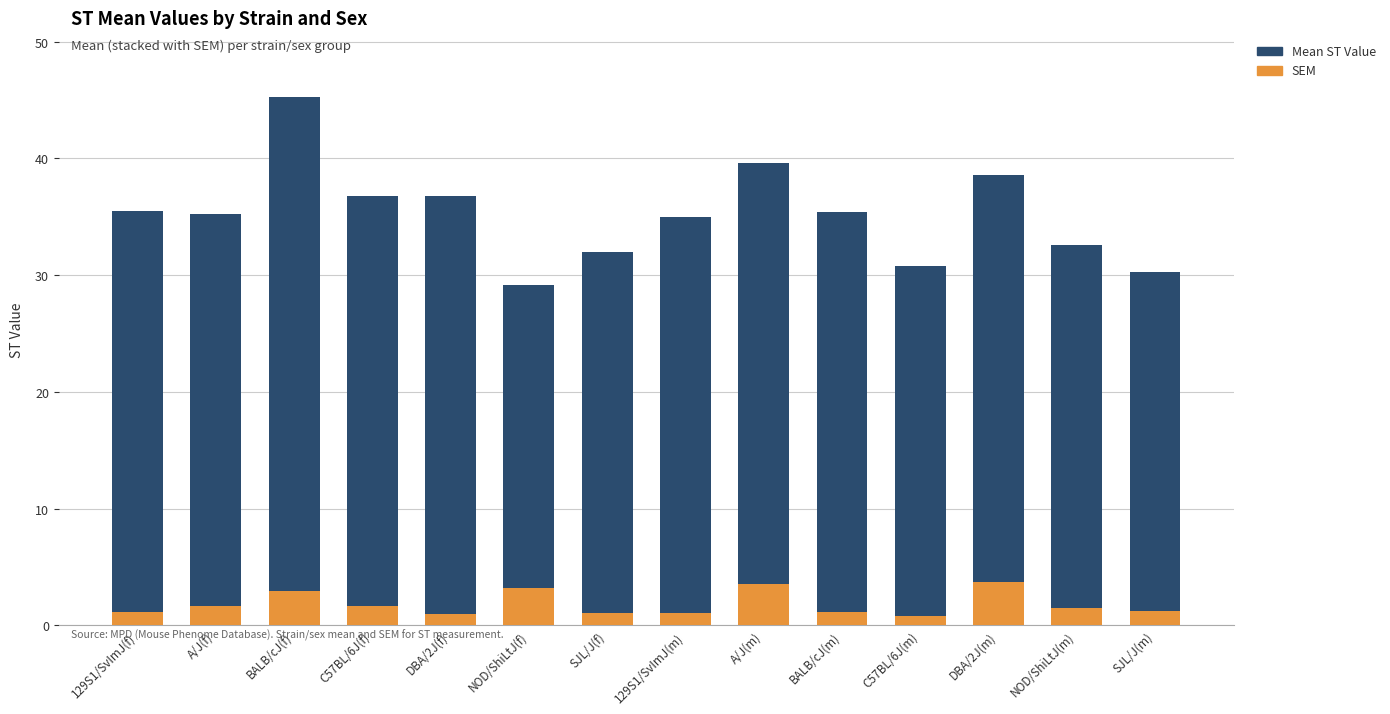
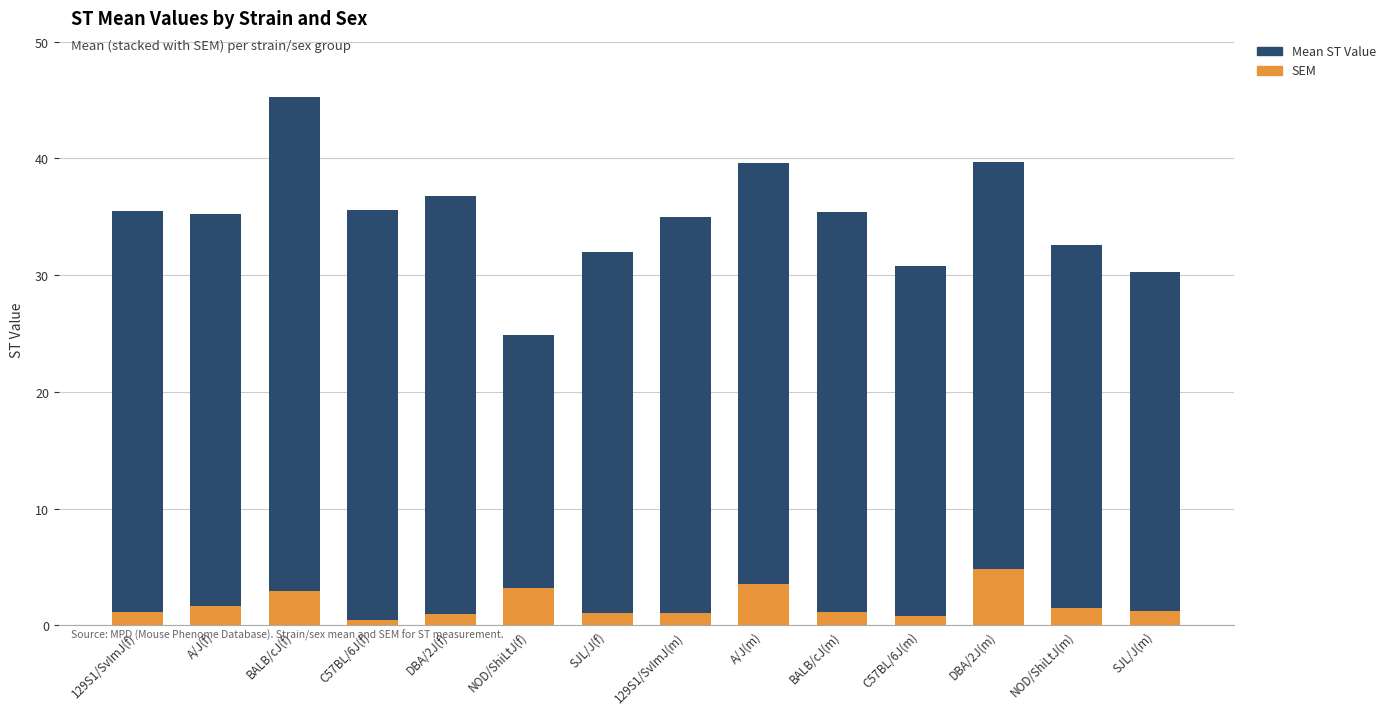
  {
    "SEM": {
      "129S1/SvImJ(f)": 1.1,
      "A/J(f)": 1.6,
      "BALB/cJ(f)": 2.9,
-     "C57BL/6J(f)": 1.7,
+     "C57BL/6J(f)": 0.4,
      "DBA/2J(f)": 0.9,
      "NOD/ShiLtJ(f)": 3.2,
      "SJL/J(f)": 1.1,
      "129S1/SvImJ(m)": 1.1,
      "A/J(m)": 3.5,
      "BALB/cJ(m)": 1.2,
      "C57BL/6J(m)": 0.8,
-     "DBA/2J(m)": 3.7,
+     "DBA/2J(m)": 4.8,
      "NOD/ShiLtJ(m)": 1.5,
      "SJL/J(m)": 1.3
    },
    "Mean ST Value": {
      "129S1/SvImJ(f)": 34.4,
      "A/J(f)": 33.6,
      "BALB/cJ(f)": 42.3,
      "C57BL/6J(f)": 35.1,
      "DBA/2J(f)": 35.8,
-     "NOD/ShiLtJ(f)": 26.0,
+     "NOD/ShiLtJ(f)": 21.7,
      "SJL/J(f)": 30.9,
      "129S1/SvImJ(m)": 33.9,
      "A/J(m)": 36.1,
      "BALB/cJ(m)": 34.2,
      "C57BL/6J(m)": 30.0,
      "DBA/2J(m)": 34.9,
      "NOD/ShiLtJ(m)": 31.1,
      "SJL/J(m)": 29.0
    }
  }
